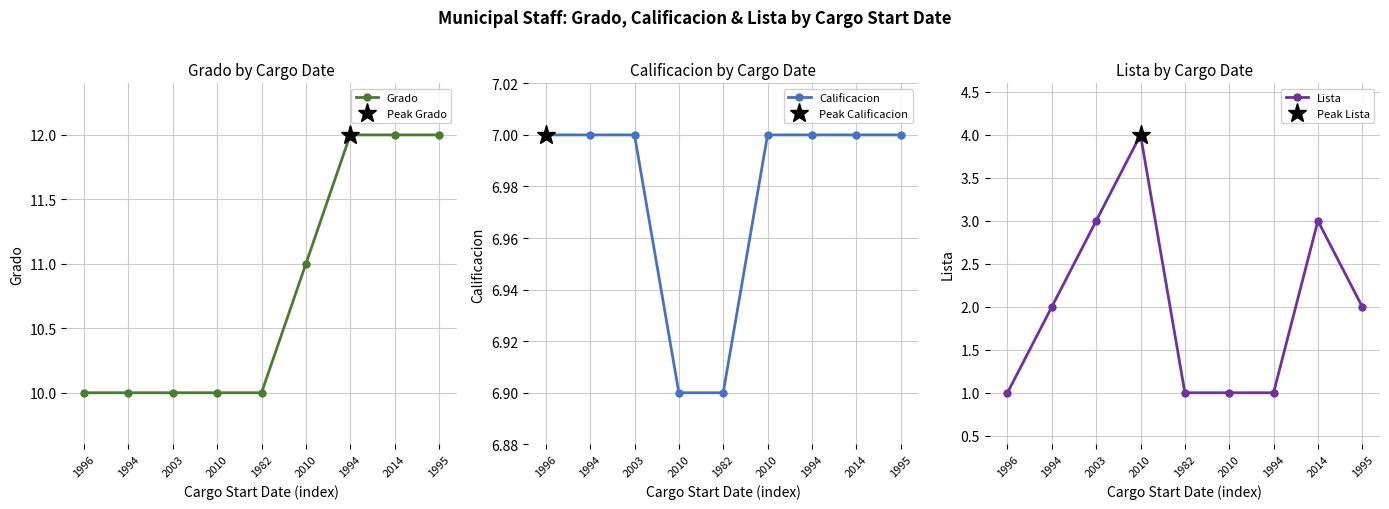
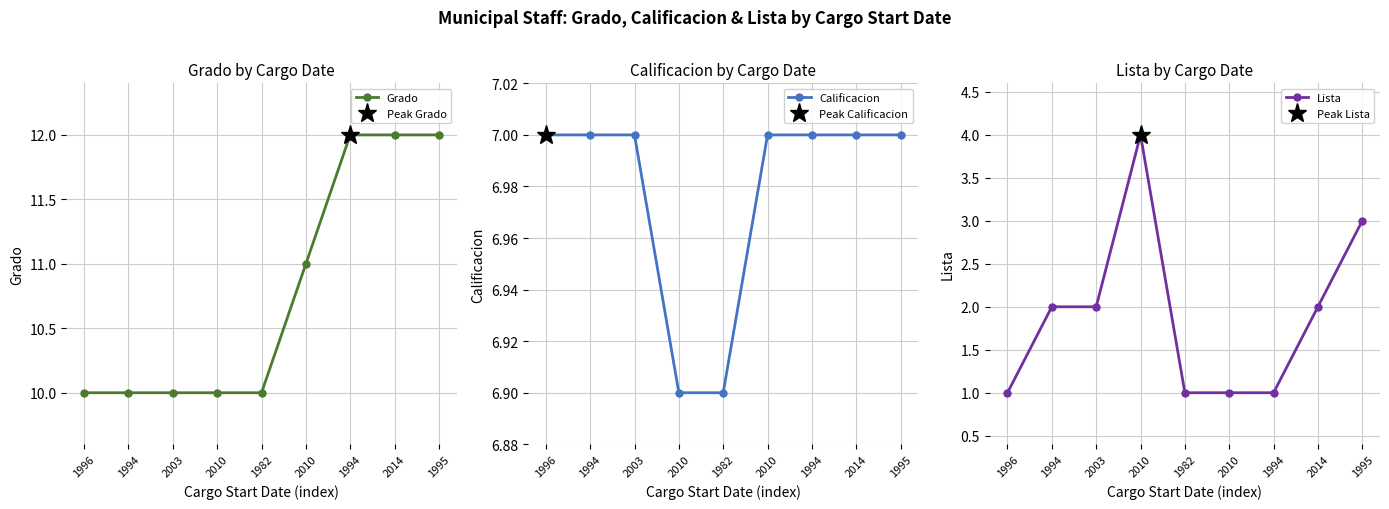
  {
    "Grado by Cargo Date": {
      "Grado": {
        "1996": 10.00,
        "2003": 10.00,
        "1982": 10.00,
        "2014": 12.00,
        "1995": 12.00
      }
    },
    "Calificacion by Cargo Date": {
      "Calificacion": {
        "2003": 7.000,
        "1982": 6.900,
        "2014": 7.000,
        "1995": 7.000
      }
    },
    "Lista by Cargo Date": {
      "Lista": {
        "1996": 1,
-       "2003": 3,
+       "2003": 2,
        "1982": 1,
-       "2014": 3,
-       "1995": 2
+       "2014": 2,
+       "1995": 3
      }
    }
  }
